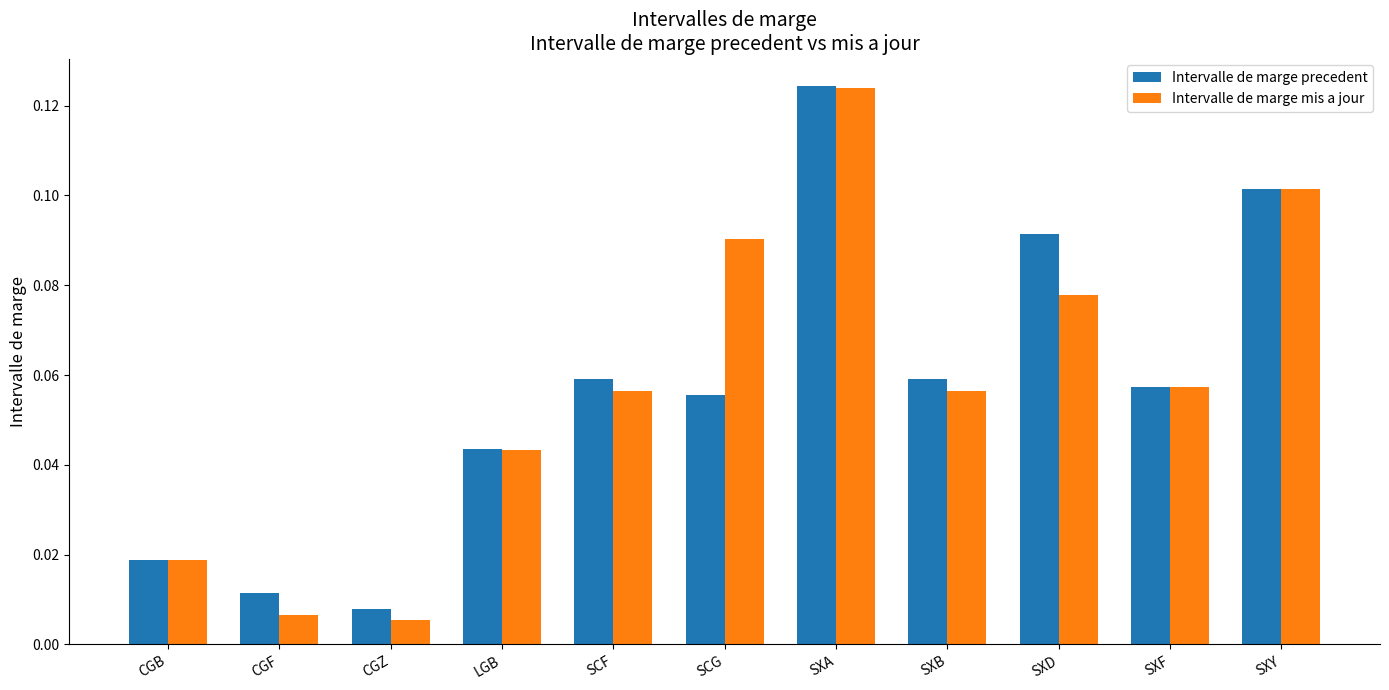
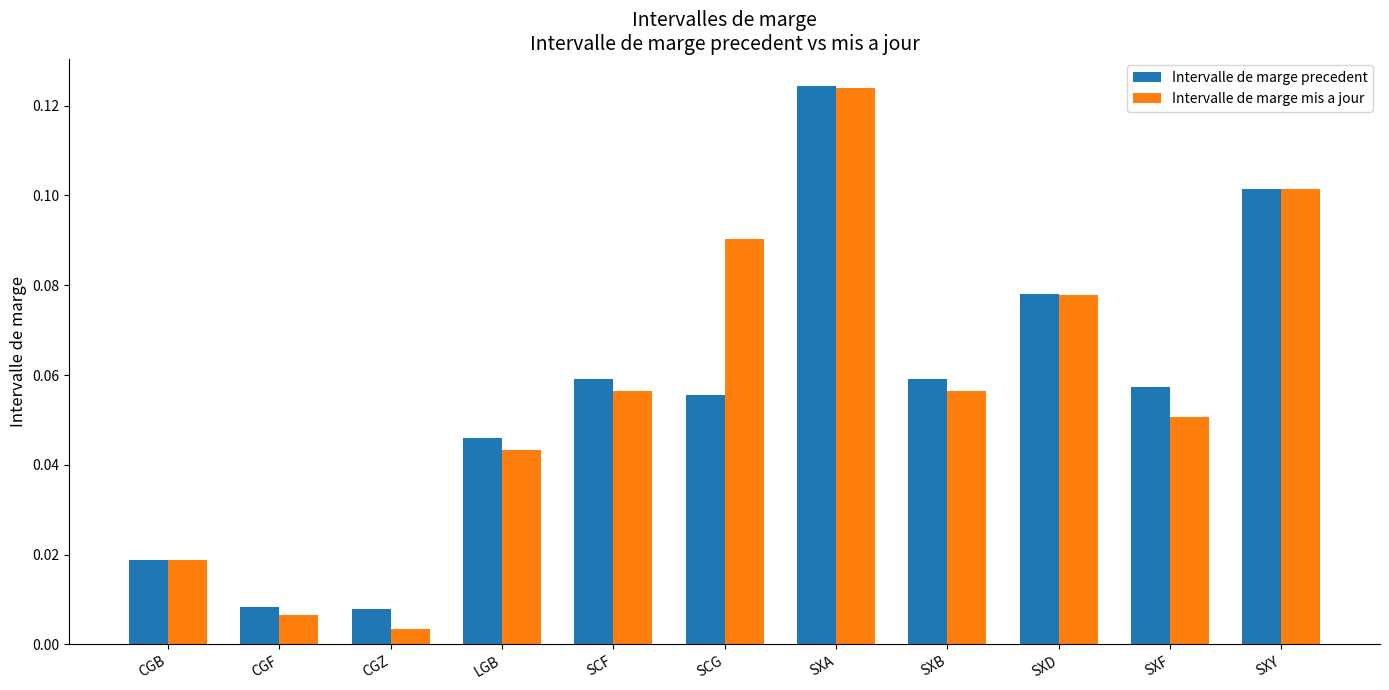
  {
    "Intervalle de marge precedent": {
      "CGB": 0.019,
-     "CGF": 0.012,
+     "CGF": 0.008,
      "CGZ": 0.008,
-     "LGB": 0.043,
+     "LGB": 0.046,
      "SCF": 0.059,
      "SCG": 0.056,
      "SXA": 0.124,
      "SXB": 0.059,
-     "SXD": 0.091,
+     "SXD": 0.078,
      "SXF": 0.057,
      "SXY": 0.102
    },
    "Intervalle de marge mis a jour": {
      "CGB": 0.019,
      "CGF": 0.007,
-     "CGZ": 0.005,
+     "CGZ": 0.003,
      "LGB": 0.043,
      "SCF": 0.057,
      "SCG": 0.090,
      "SXA": 0.124,
      "SXB": 0.056,
      "SXD": 0.078,
-     "SXF": 0.057,
+     "SXF": 0.051,
      "SXY": 0.101
    }
  }
